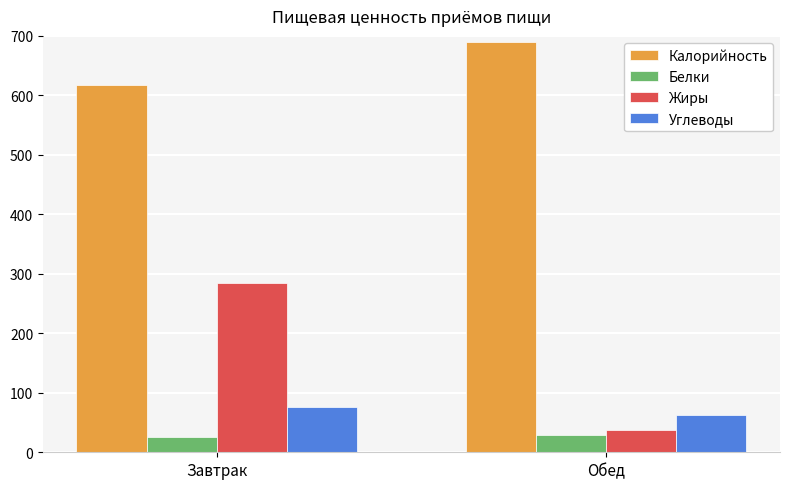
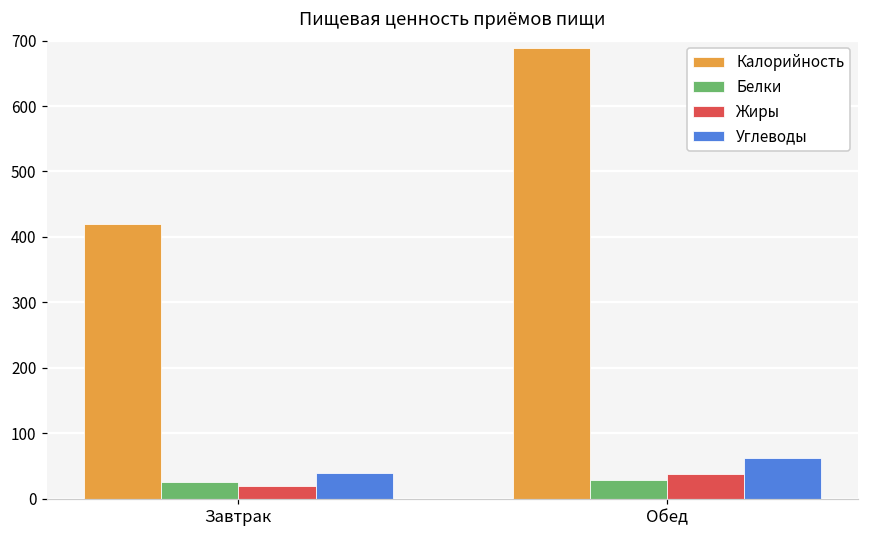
  {
    "Калорийность": {
-     "Завтрак": 620,
+     "Завтрак": 420,
      "Обед": 690
    },
    "Белки": {
      "Завтрак": 30,
      "Обед": 30
    },
    "Жиры": {
-     "Завтрак": 280,
+     "Завтрак": 20,
      "Обед": 40
    },
    "Углеводы": {
-     "Завтрак": 80,
+     "Завтрак": 40,
      "Обед": 60
    }
  }
